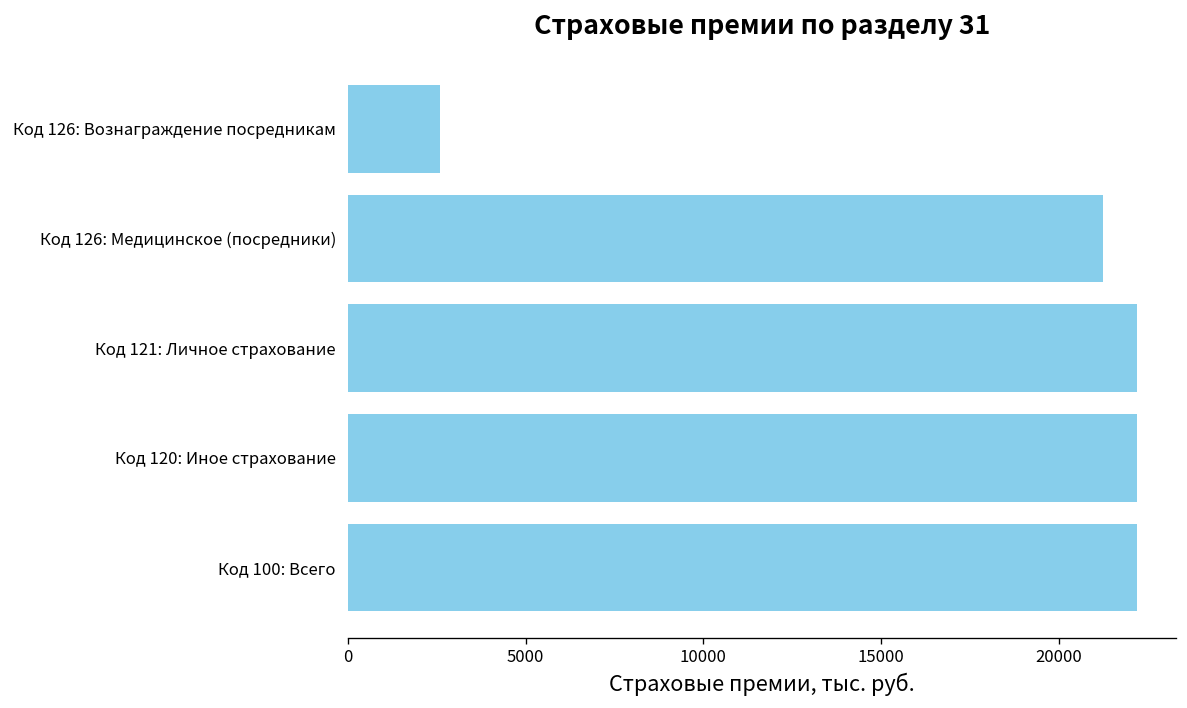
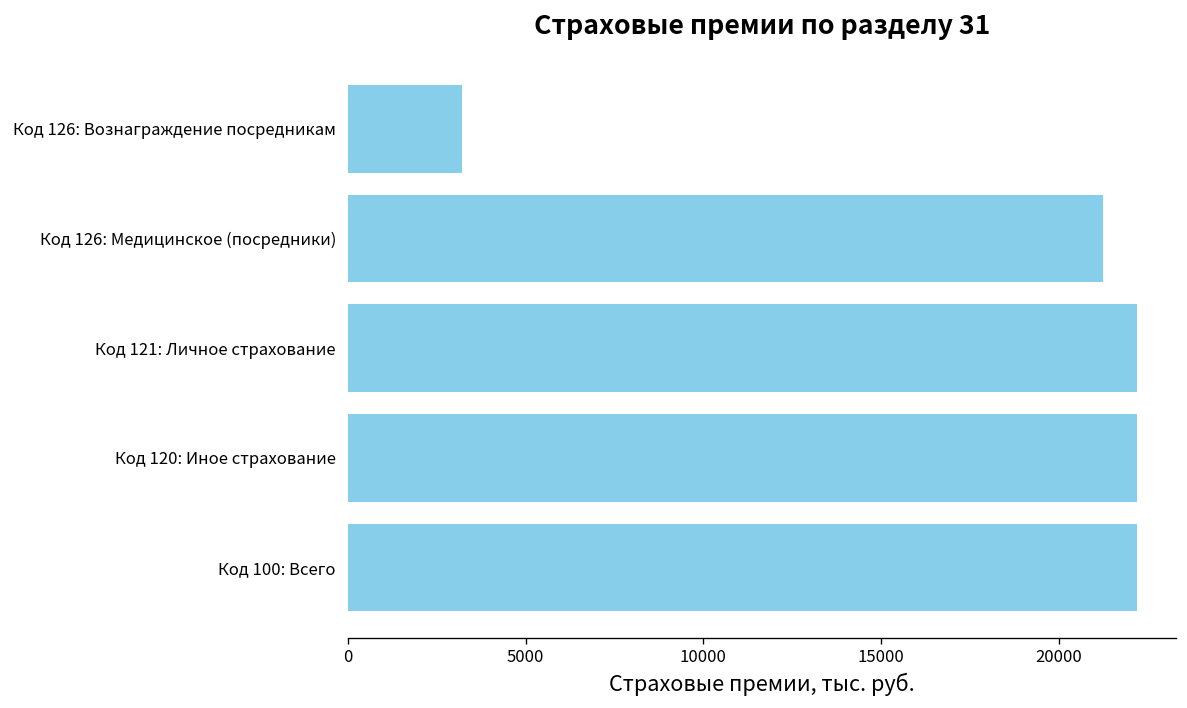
  {
-   "Код 126: Вознаграждение посредникам": 2600,
+   "Код 126: Вознаграждение посредникам": 3200,
    "Код 126: Медицинское (посредники)": 21200,
    "Код 121: Личное страхование": 22200,
    "Код 120: Иное страхование": 22200,
    "Код 100: Всего": 22200
  }
